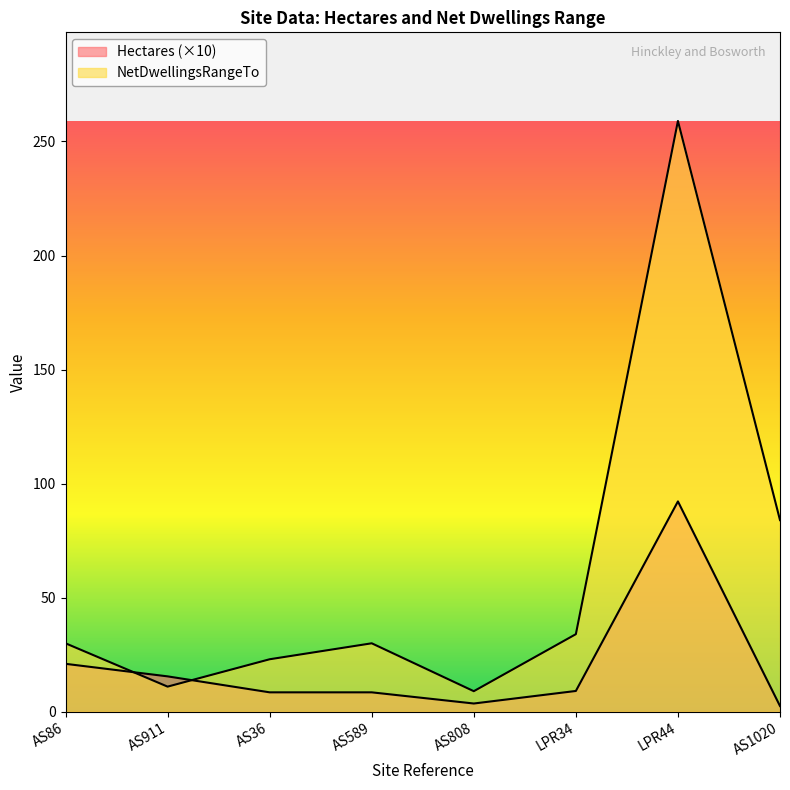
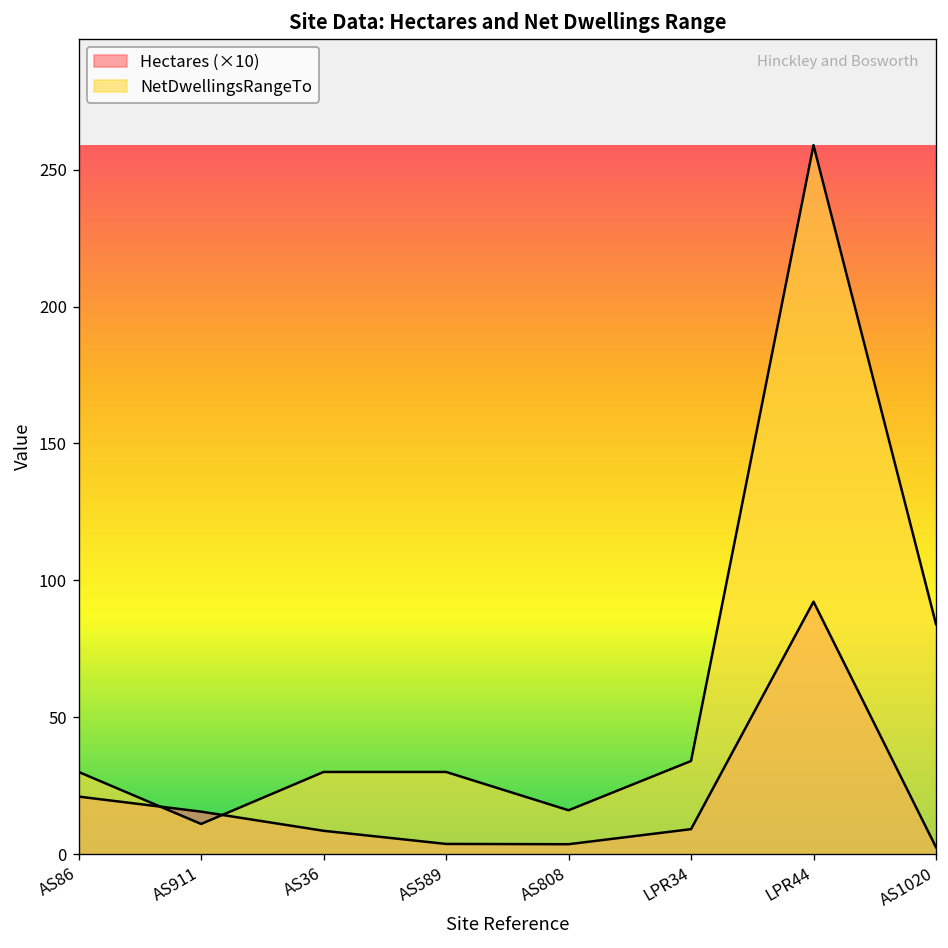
  {
    "Hectares (×10)": {
      "AS86": 21,
      "AS911": 16,
      "AS36": 9,
-     "AS589": 9,
+     "AS589": 4,
      "AS808": 4,
      "LPR34": 9,
      "LPR44": 92,
      "AS1020": 3
    },
    "NetDwellingsRangeTo": {
      "AS86": 30,
      "AS911": 11,
-     "AS36": 23,
+     "AS36": 30,
      "AS589": 30,
-     "AS808": 9,
+     "AS808": 16,
      "LPR34": 34,
      "LPR44": 259,
      "AS1020": 84
    }
  }
